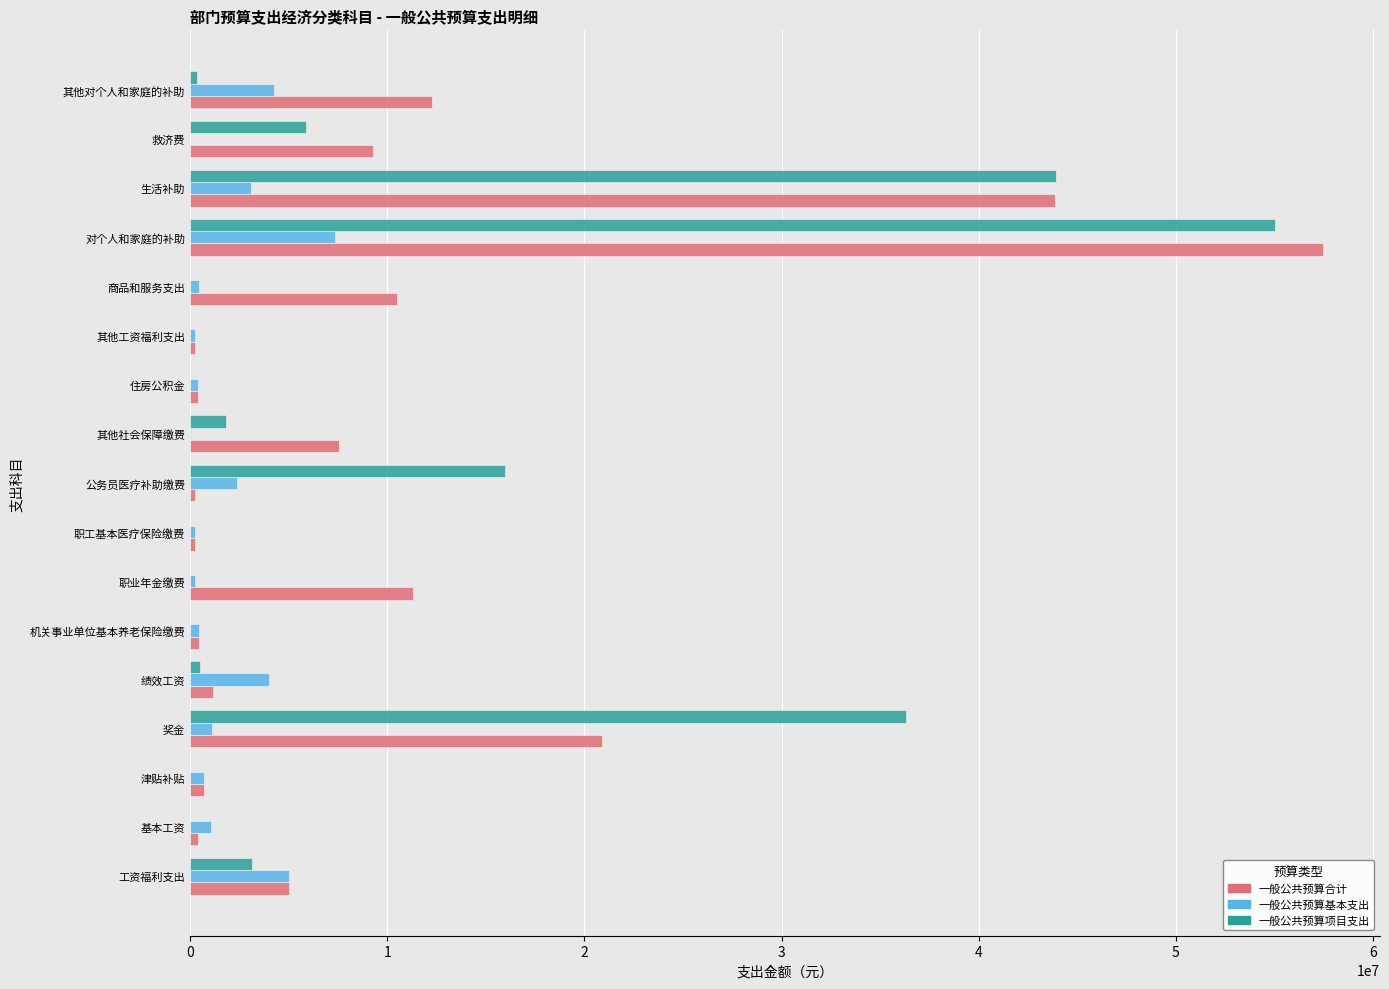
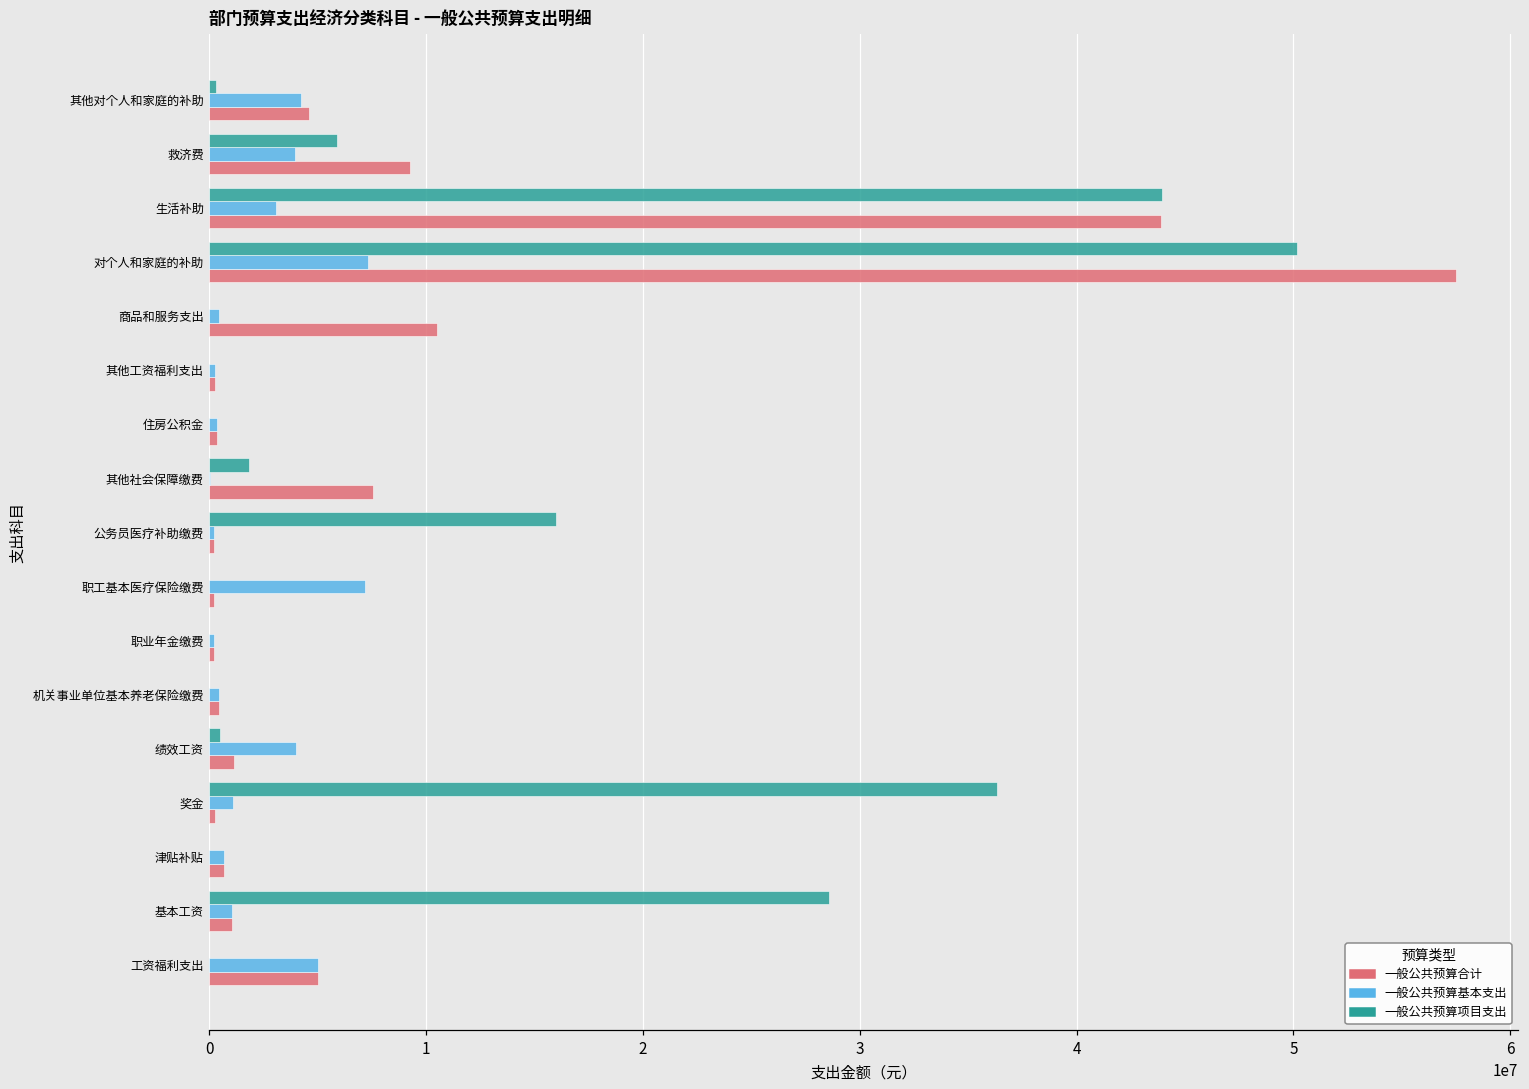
  {
    "一般公共预算合计": {
-     "其他对个人和家庭的补助": 12300000,
+     "其他对个人和家庭的补助": 4600000,
      "救济费": 9300000,
      "生活补助": 43900000,
      "对个人和家庭的补助": 57500000,
      "商品和服务支出": 10500000,
      "其他工资福利支出": 300000,
      "住房公积金": 400000,
      "其他社会保障缴费": 7600000,
      "公务员医疗补助缴费": 200000,
      "职工基本医疗保险缴费": 200000,
-     "职业年金缴费": 11300000,
+     "职业年金缴费": 200000,
      "机关事业单位基本养老保险缴费": 400000,
      "绩效工资": 1200000,
-     "奖金": 20900000,
+     "奖金": 300000,
      "津贴补贴": 700000,
-     "基本工资": 400000,
+     "基本工资": 1100000,
      "工资福利支出": 5000000
    },
    "一般公共预算基本支出": {
      "其他对个人和家庭的补助": 4300000,
-     "救济费": 0,
+     "救济费": 4000000,
      "生活补助": 3100000,
      "对个人和家庭的补助": 7300000,
      "商品和服务支出": 400000,
      "其他工资福利支出": 300000,
      "住房公积金": 400000,
-     "公务员医疗补助缴费": 2400000,
-     "职工基本医疗保险缴费": 200000,
+     "公务员医疗补助缴费": 200000,
+     "职工基本医疗保险缴费": 7200000,
      "职业年金缴费": 200000,
      "机关事业单位基本养老保险缴费": 400000,
      "绩效工资": 4000000,
      "奖金": 1100000,
      "津贴补贴": 700000,
      "基本工资": 1100000,
      "工资福利支出": 5000000
    },
    "一般公共预算项目支出": {
      "其他对个人和家庭的补助": 300000,
      "救济费": 5900000,
      "生活补助": 43900000,
-     "对个人和家庭的补助": 55000000,
+     "对个人和家庭的补助": 50100000,
      "商品和服务支出": 0,
      "其他工资福利支出": 0,
      "住房公积金": 0,
      "其他社会保障缴费": 1800000,
      "公务员医疗补助缴费": 16000000,
      "职工基本医疗保险缴费": 0,
      "职业年金缴费": 0,
      "机关事业单位基本养老保险缴费": 0,
      "绩效工资": 500000,
      "奖金": 36300000,
      "津贴补贴": 0,
-     "基本工资": 0,
-     "工资福利支出": 3200000
+     "基本工资": 28600000,
+     "工资福利支出": 0
    }
  }
